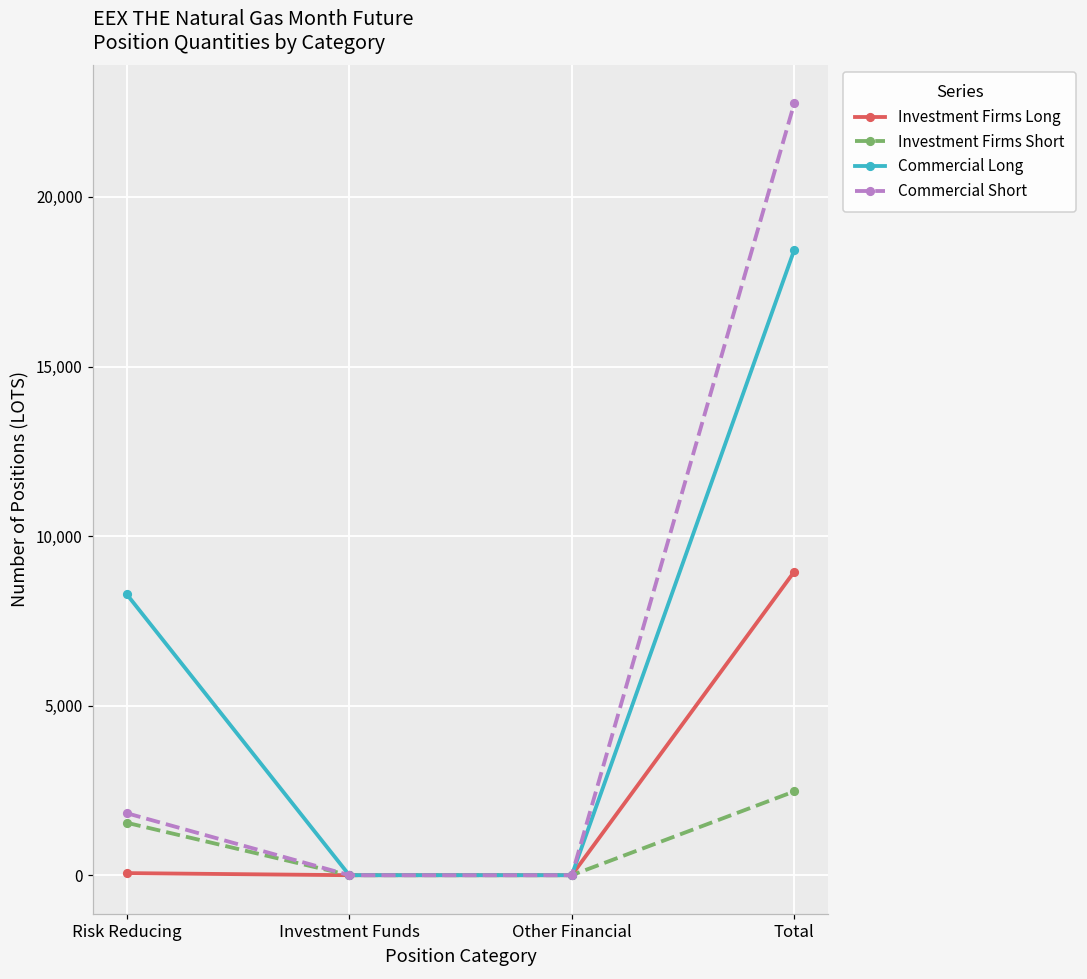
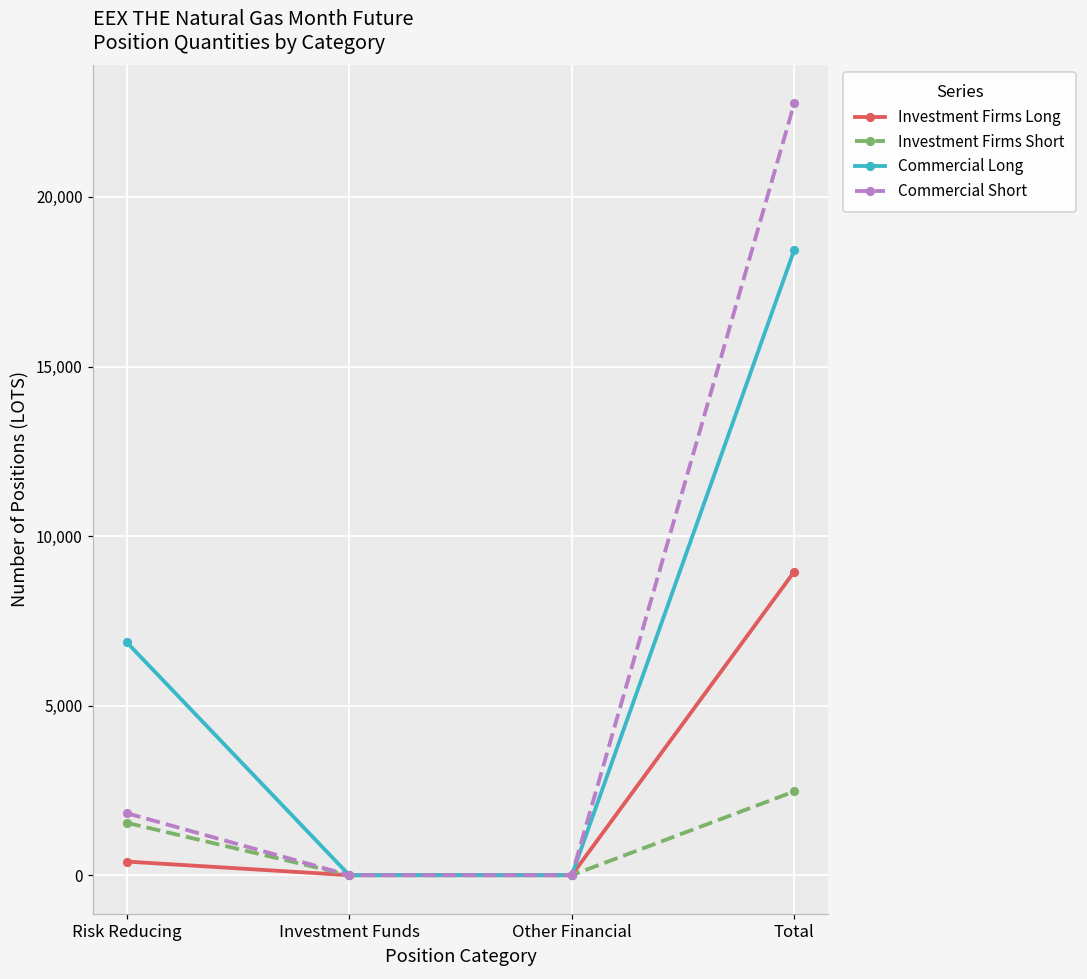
  {
    "Investment Firms Long": {
-     "Risk Reducing": "100",
+     "Risk Reducing": "400",
      "Total": "9,000"
    },
    "Investment Firms Short": {
      "Risk Reducing": "1,500",
      "Total": "2,500"
    },
    "Commercial Long": {
-     "Risk Reducing": "8,300",
+     "Risk Reducing": "6,900",
      "Total": "18,400"
    },
    "Commercial Short": {
      "Risk Reducing": "1,800",
      "Total": "22,800"
    }
  }
